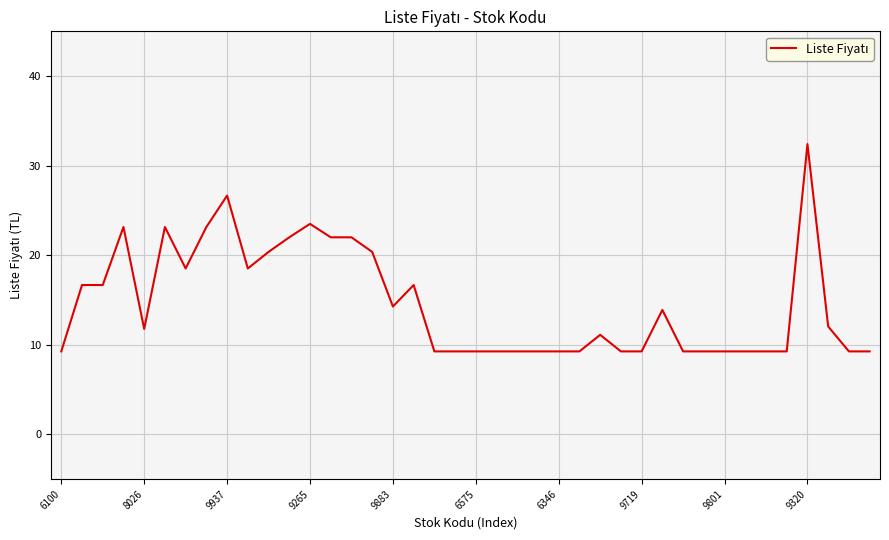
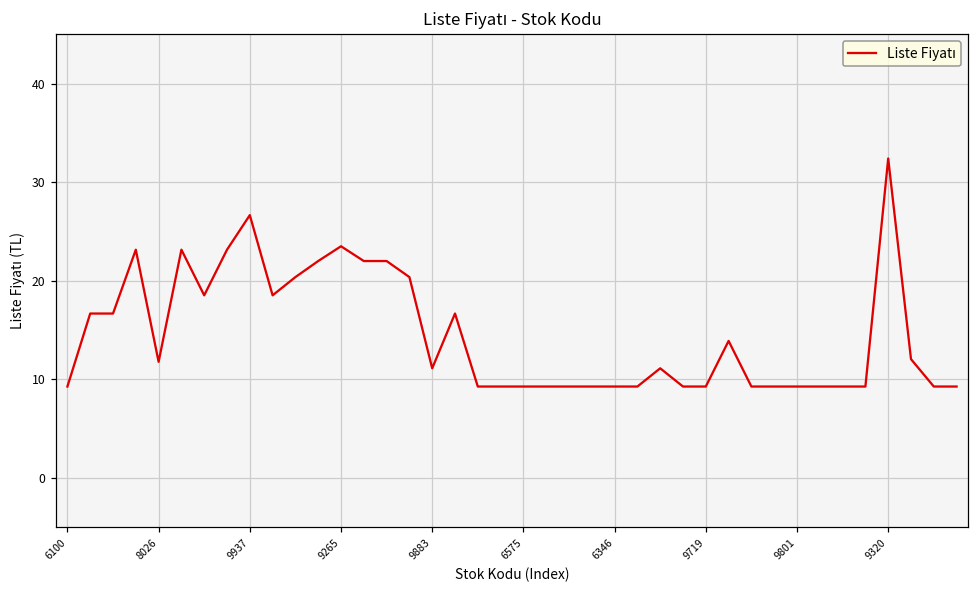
  {
    "6100": 9,
    "8026": 12,
    "9937": 27,
    "9265": 24,
-   "9883": 14,
+   "9883": 11,
    "6575": 9,
    "6346": 9,
    "9719": 9,
    "9801": 9,
    "9320": 32
  }
